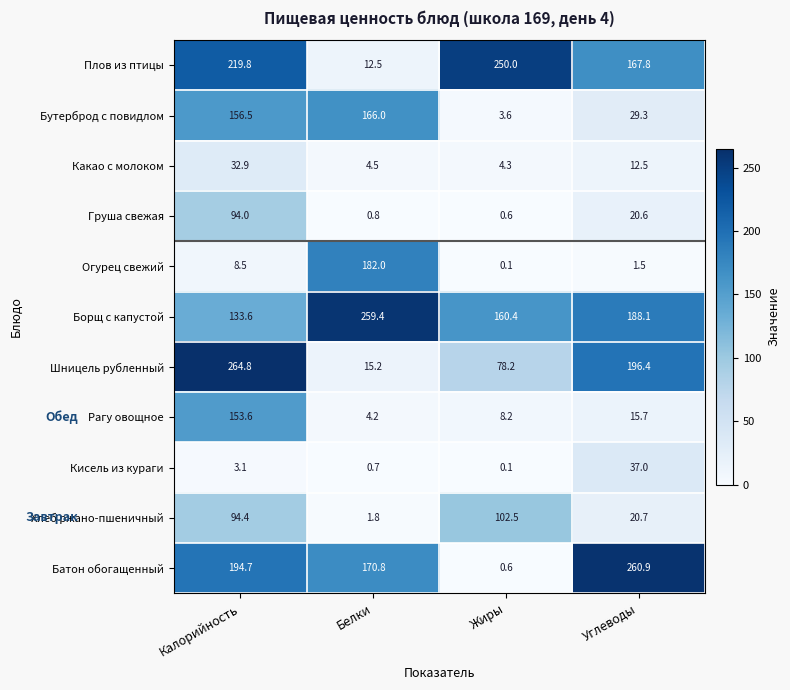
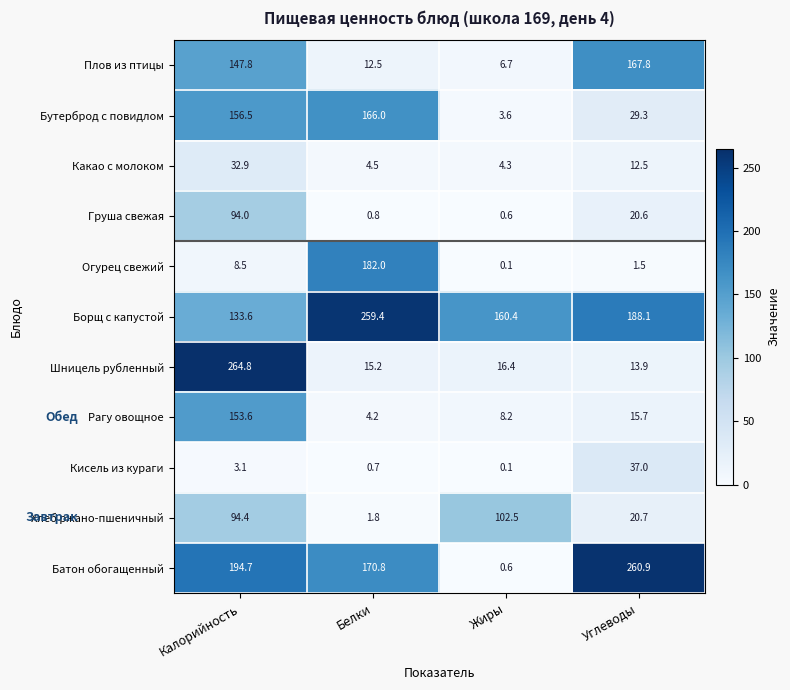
  {
    "Плов из птицы": {
-     "Калорийность": 219.8,
+     "Калорийность": 147.8,
      "Белки": 12.5,
-     "Жиры": 250.0,
+     "Жиры": 6.7,
      "Углеводы": 167.8
    },
    "Бутерброд с повидлом": {
      "Калорийность": 156.5,
      "Белки": 166.0,
      "Жиры": 3.6,
      "Углеводы": 29.3
    },
    "Какао с молоком": {
      "Калорийность": 32.9,
      "Белки": 4.5,
      "Жиры": 4.3,
      "Углеводы": 12.5
    },
    "Груша свежая": {
      "Калорийность": 94.0,
      "Белки": 0.8,
      "Жиры": 0.6,
      "Углеводы": 20.6
    },
    "Огурец свежий": {
      "Калорийность": 8.5,
      "Белки": 182.0,
      "Жиры": 0.1,
      "Углеводы": 1.5
    },
    "Борщ с капустой": {
      "Калорийность": 133.6,
      "Белки": 259.4,
      "Жиры": 160.4,
      "Углеводы": 188.1
    },
    "Шницель рубленный": {
      "Калорийность": 264.8,
      "Белки": 15.2,
-     "Жиры": 78.2,
-     "Углеводы": 196.4
+     "Жиры": 16.4,
+     "Углеводы": 13.9
    },
    "Рагу овощное": {
      "Калорийность": 153.6,
      "Белки": 4.2,
      "Жиры": 8.2,
      "Углеводы": 15.7
    },
    "Кисель из кураги": {
      "Калорийность": 3.1,
      "Белки": 0.7,
      "Жиры": 0.1,
      "Углеводы": 37.0
    },
    "Хлеб ржано-пшеничный": {
      "Калорийность": 94.4,
      "Белки": 1.8,
      "Жиры": 102.5,
      "Углеводы": 20.7
    },
    "Батон обогащенный": {
      "Калорийность": 194.7,
      "Белки": 170.8,
      "Жиры": 0.6,
      "Углеводы": 260.9
    }
  }
